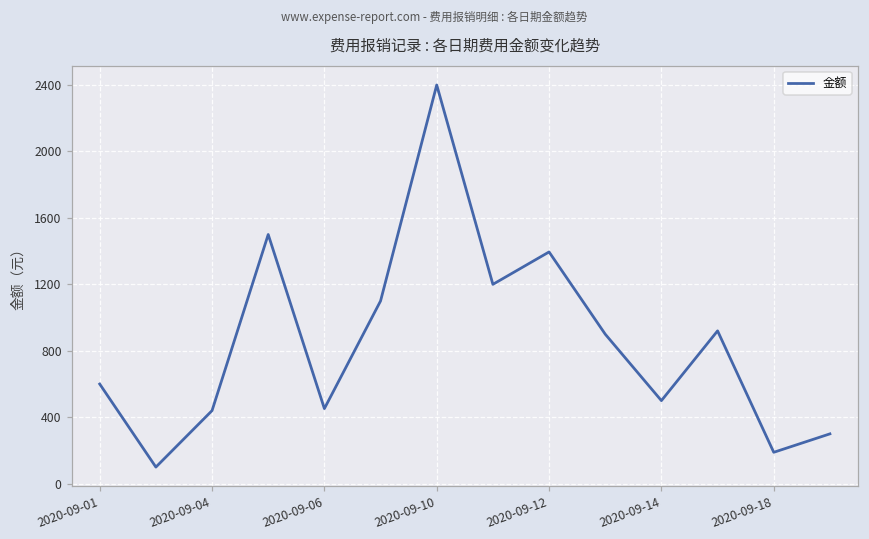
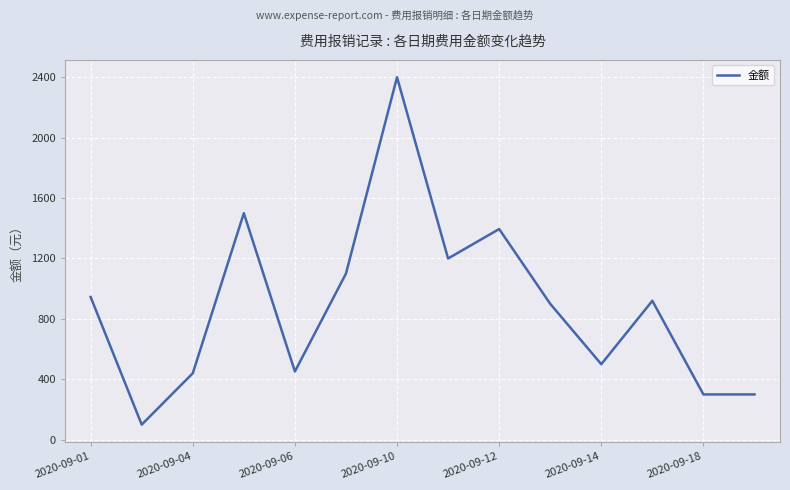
  {
-   "2020-09-01": 600,
+   "2020-09-01": 950,
    "2020-09-04": 440,
    "2020-09-06": 450,
    "2020-09-10": 2400,
    "2020-09-12": 1400,
    "2020-09-14": 500,
-   "2020-09-18": 190
+   "2020-09-18": 300
  }
